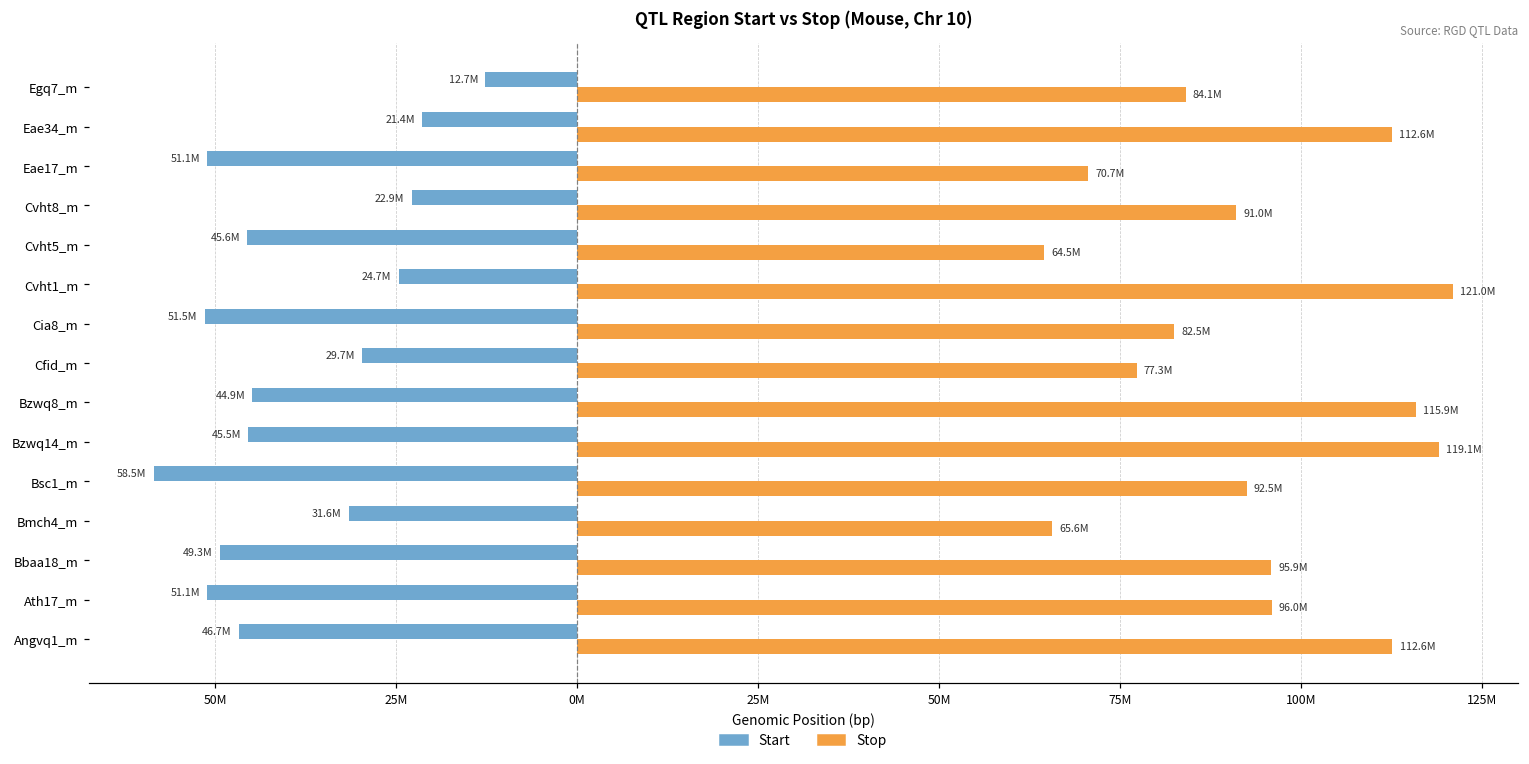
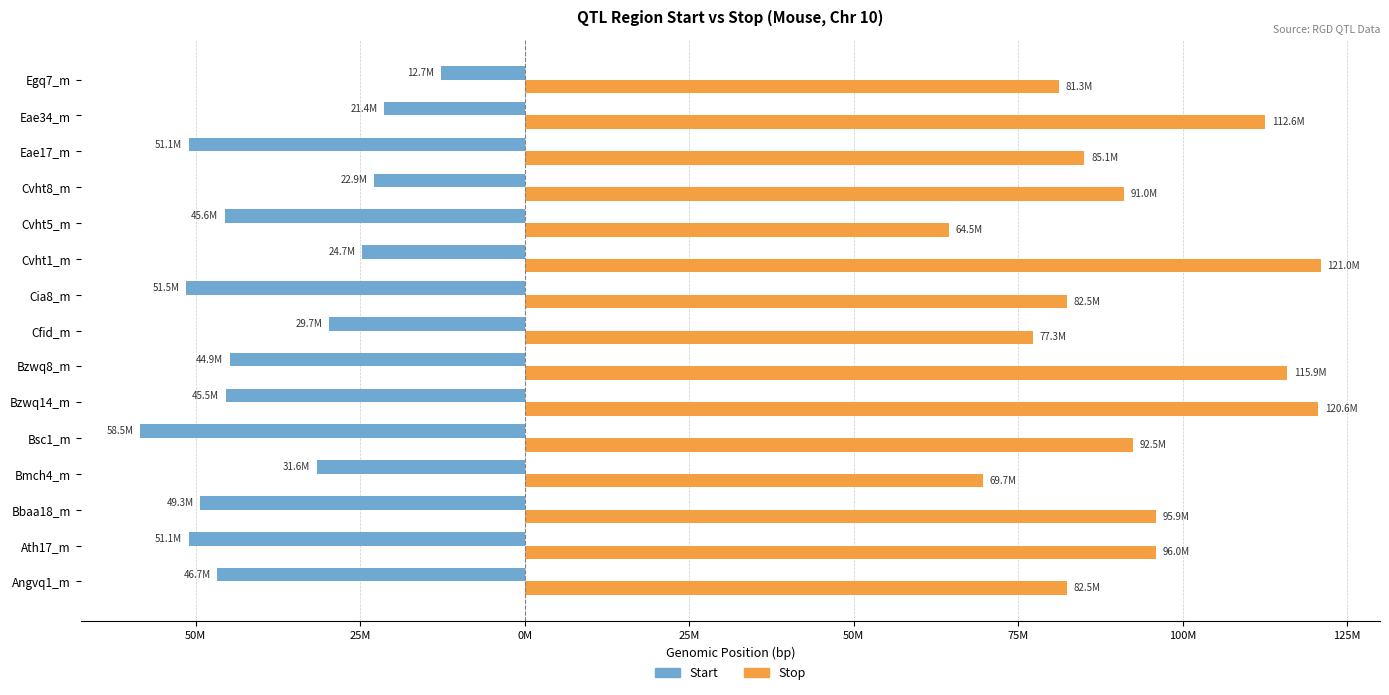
  {
    "Stop": {
-     "Egq7_m": "84.1M",
+     "Egq7_m": "81.3M",
      "Eae34_m": "112.6M",
-     "Eae17_m": "70.7M",
+     "Eae17_m": "85.1M",
      "Cvht8_m": "91.0M",
      "Cvht5_m": "64.5M",
      "Cvht1_m": "121.0M",
      "Cia8_m": "82.5M",
      "Cfid_m": "77.3M",
      "Bzwq8_m": "115.9M",
-     "Bzwq14_m": "119.1M",
+     "Bzwq14_m": "120.6M",
      "Bsc1_m": "92.5M",
-     "Bmch4_m": "65.6M",
+     "Bmch4_m": "69.7M",
      "Bbaa18_m": "95.9M",
      "Ath17_m": "96.0M",
-     "Angvq1_m": "112.6M"
+     "Angvq1_m": "82.5M"
    }
  }
